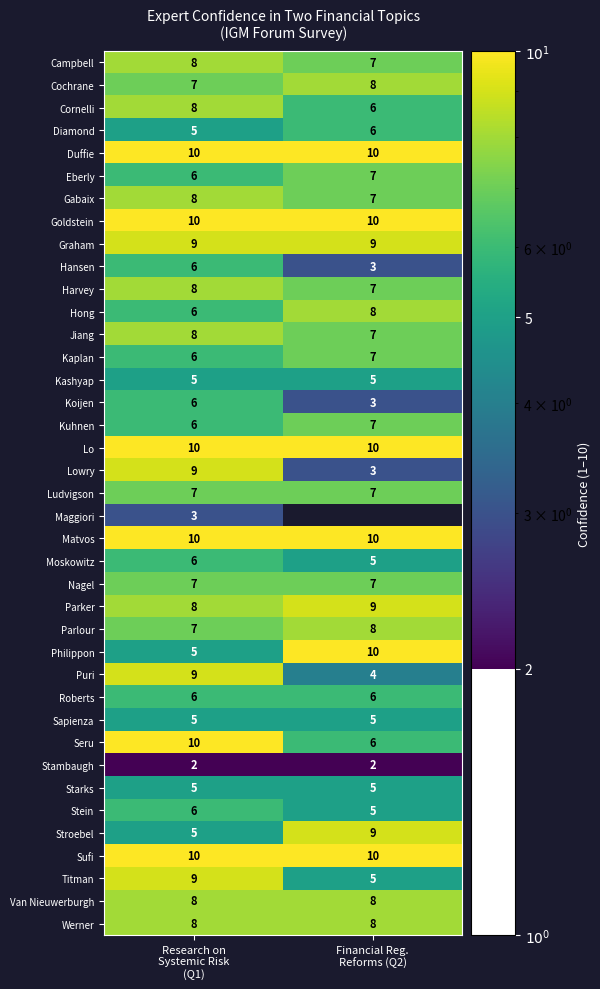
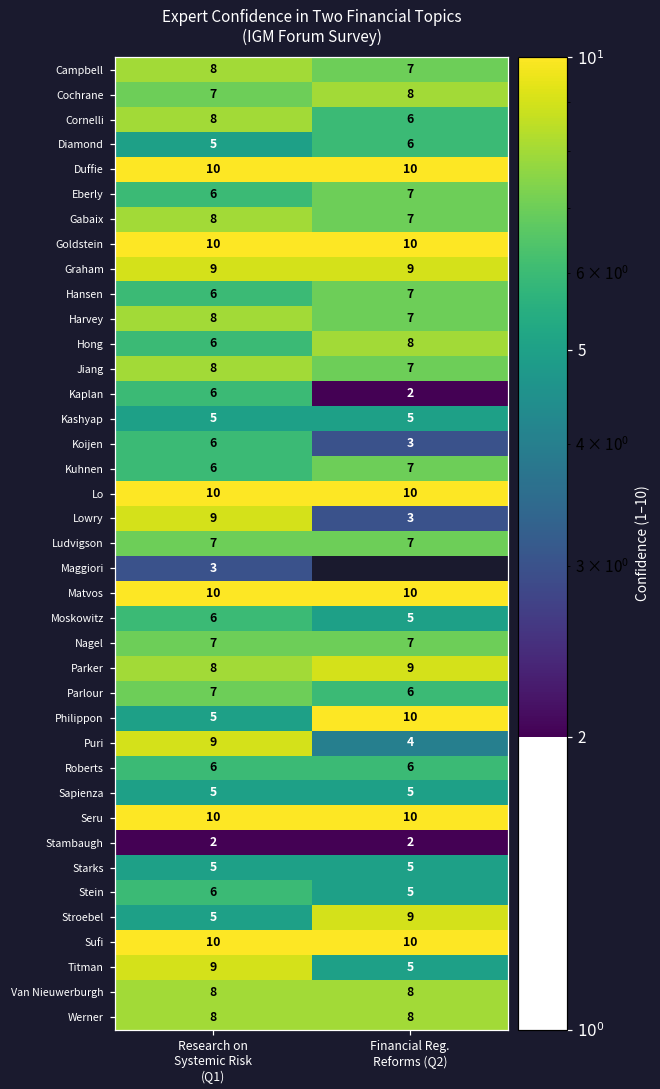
  {
    "Campbell": {
      "Research on Systemic Risk (Q1)": 8,
      "Financial Reg. Reforms (Q2)": 7
    },
    "Cochrane": {
      "Research on Systemic Risk (Q1)": 7,
      "Financial Reg. Reforms (Q2)": 8
    },
    "Cornelli": {
      "Research on Systemic Risk (Q1)": 8,
      "Financial Reg. Reforms (Q2)": 6
    },
    "Diamond": {
      "Research on Systemic Risk (Q1)": 5,
      "Financial Reg. Reforms (Q2)": 6
    },
    "Duffie": {
      "Research on Systemic Risk (Q1)": 10,
      "Financial Reg. Reforms (Q2)": 10
    },
    "Eberly": {
      "Research on Systemic Risk (Q1)": 6,
      "Financial Reg. Reforms (Q2)": 7
    },
    "Gabaix": {
      "Research on Systemic Risk (Q1)": 8,
      "Financial Reg. Reforms (Q2)": 7
    },
    "Goldstein": {
      "Research on Systemic Risk (Q1)": 10,
      "Financial Reg. Reforms (Q2)": 10
    },
    "Graham": {
      "Research on Systemic Risk (Q1)": 9,
      "Financial Reg. Reforms (Q2)": 9
    },
    "Hansen": {
      "Research on Systemic Risk (Q1)": 6,
-     "Financial Reg. Reforms (Q2)": 3
+     "Financial Reg. Reforms (Q2)": 7
    },
    "Harvey": {
      "Research on Systemic Risk (Q1)": 8,
      "Financial Reg. Reforms (Q2)": 7
    },
    "Hong": {
      "Research on Systemic Risk (Q1)": 6,
      "Financial Reg. Reforms (Q2)": 8
    },
    "Jiang": {
      "Research on Systemic Risk (Q1)": 8,
      "Financial Reg. Reforms (Q2)": 7
    },
    "Kaplan": {
      "Research on Systemic Risk (Q1)": 6,
-     "Financial Reg. Reforms (Q2)": 7
+     "Financial Reg. Reforms (Q2)": 2
    },
    "Kashyap": {
      "Research on Systemic Risk (Q1)": 5,
      "Financial Reg. Reforms (Q2)": 5
    },
    "Koijen": {
      "Research on Systemic Risk (Q1)": 6,
      "Financial Reg. Reforms (Q2)": 3
    },
    "Kuhnen": {
      "Research on Systemic Risk (Q1)": 6,
      "Financial Reg. Reforms (Q2)": 7
    },
    "Lo": {
      "Research on Systemic Risk (Q1)": 10,
      "Financial Reg. Reforms (Q2)": 10
    },
    "Lowry": {
      "Research on Systemic Risk (Q1)": 9,
      "Financial Reg. Reforms (Q2)": 3
    },
    "Ludvigson": {
      "Research on Systemic Risk (Q1)": 7,
      "Financial Reg. Reforms (Q2)": 7
    },
    "Maggiori": {
      "Research on Systemic Risk (Q1)": 3
    },
    "Matvos": {
      "Research on Systemic Risk (Q1)": 10,
      "Financial Reg. Reforms (Q2)": 10
    },
    "Moskowitz": {
      "Research on Systemic Risk (Q1)": 6,
      "Financial Reg. Reforms (Q2)": 5
    },
    "Nagel": {
      "Research on Systemic Risk (Q1)": 7,
      "Financial Reg. Reforms (Q2)": 7
    },
    "Parker": {
      "Research on Systemic Risk (Q1)": 8,
      "Financial Reg. Reforms (Q2)": 9
    },
    "Parlour": {
      "Research on Systemic Risk (Q1)": 7,
-     "Financial Reg. Reforms (Q2)": 8
+     "Financial Reg. Reforms (Q2)": 6
    },
    "Philippon": {
      "Research on Systemic Risk (Q1)": 5,
      "Financial Reg. Reforms (Q2)": 10
    },
    "Puri": {
      "Research on Systemic Risk (Q1)": 9,
      "Financial Reg. Reforms (Q2)": 4
    },
    "Roberts": {
      "Research on Systemic Risk (Q1)": 6,
      "Financial Reg. Reforms (Q2)": 6
    },
    "Sapienza": {
      "Research on Systemic Risk (Q1)": 5,
      "Financial Reg. Reforms (Q2)": 5
    },
    "Seru": {
      "Research on Systemic Risk (Q1)": 10,
-     "Financial Reg. Reforms (Q2)": 6
+     "Financial Reg. Reforms (Q2)": 10
    },
    "Stambaugh": {
      "Research on Systemic Risk (Q1)": 2,
      "Financial Reg. Reforms (Q2)": 2
    },
    "Starks": {
      "Research on Systemic Risk (Q1)": 5,
      "Financial Reg. Reforms (Q2)": 5
    },
    "Stein": {
      "Research on Systemic Risk (Q1)": 6,
      "Financial Reg. Reforms (Q2)": 5
    },
    "Stroebel": {
      "Research on Systemic Risk (Q1)": 5,
      "Financial Reg. Reforms (Q2)": 9
    },
    "Sufi": {
      "Research on Systemic Risk (Q1)": 10,
      "Financial Reg. Reforms (Q2)": 10
    },
    "Titman": {
      "Research on Systemic Risk (Q1)": 9,
      "Financial Reg. Reforms (Q2)": 5
    },
    "Van Nieuwerburgh": {
      "Research on Systemic Risk (Q1)": 8,
      "Financial Reg. Reforms (Q2)": 8
    },
    "Werner": {
      "Research on Systemic Risk (Q1)": 8,
      "Financial Reg. Reforms (Q2)": 8
    }
  }
